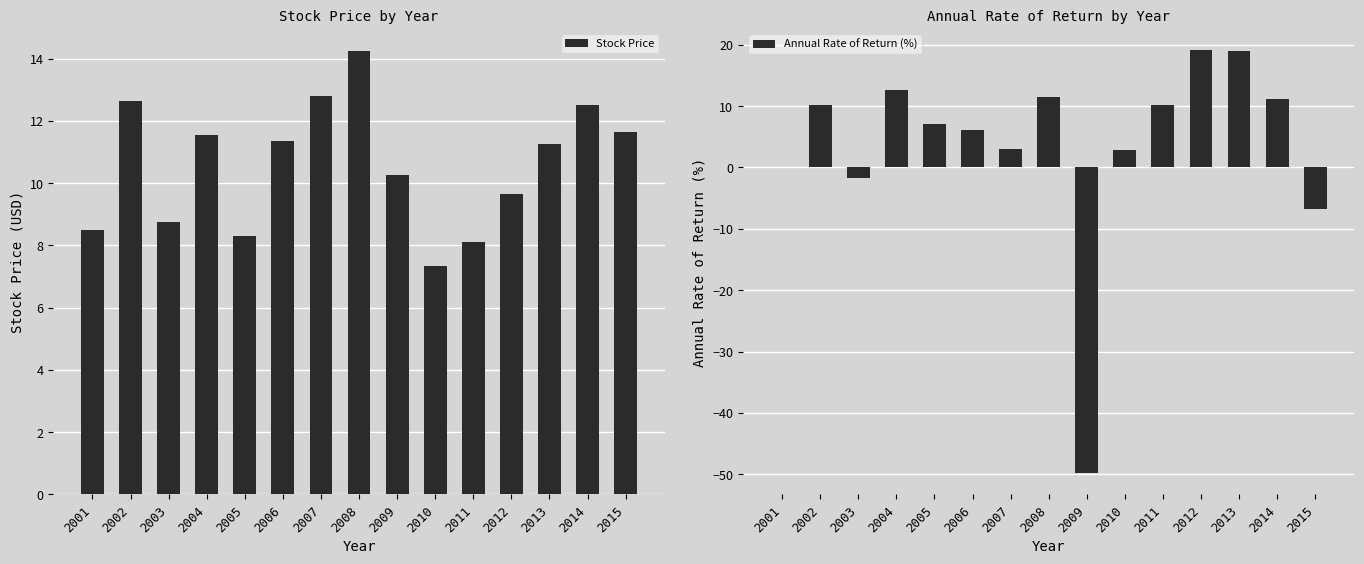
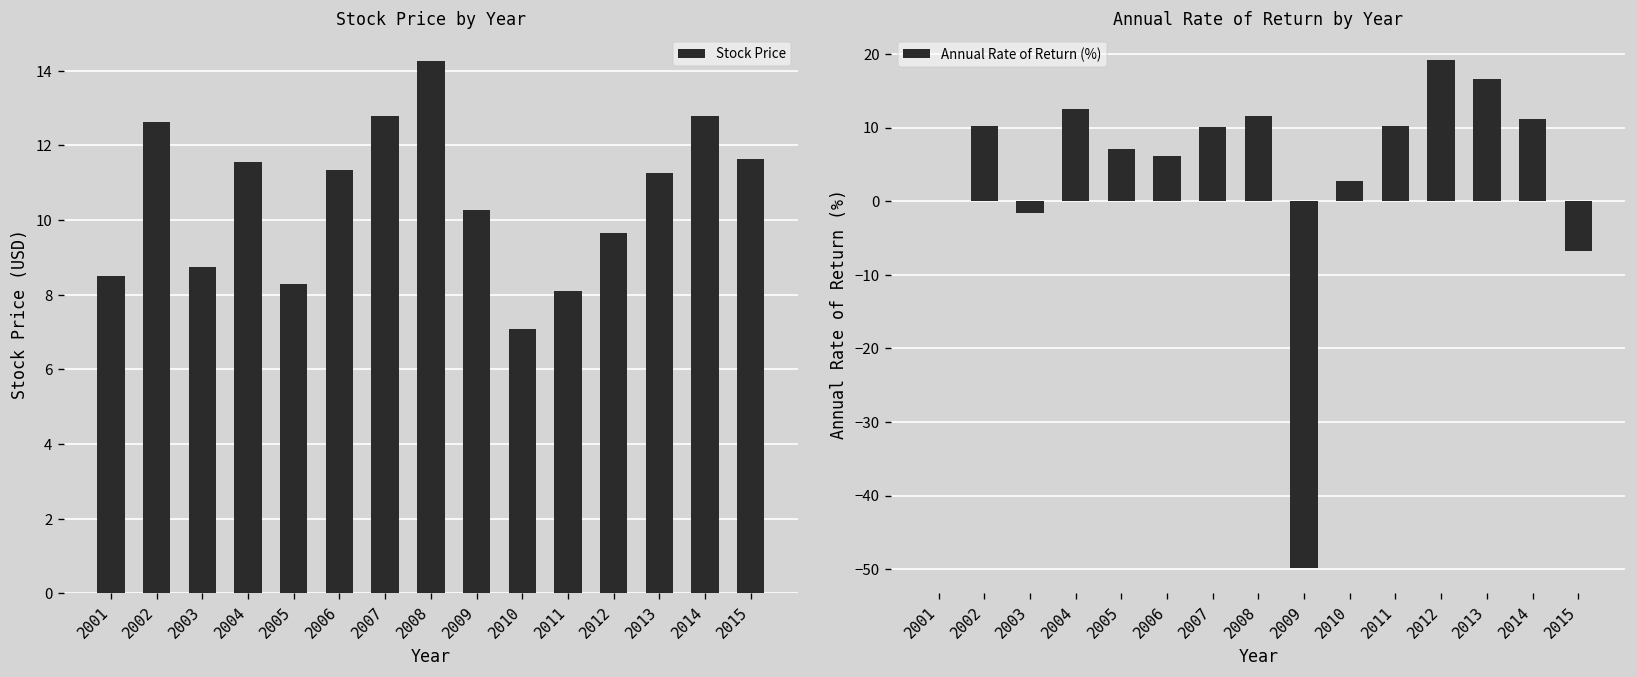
  {
    "Stock Price by Year": {
      "2001": 8.5,
      "2002": 12.6,
      "2003": 8.8,
      "2004": 11.6,
      "2005": 8.3,
      "2006": 11.4,
      "2007": 12.8,
      "2008": 14.3,
      "2009": 10.3,
-     "2010": 7.4,
+     "2010": 7.1,
      "2011": 8.1,
      "2012": 9.7,
      "2013": 11.3,
-     "2014": 12.5,
+     "2014": 12.8,
      "2015": 11.7
    },
    "Annual Rate of Return by Year": {
      "2001": 0,
      "2002": 10,
      "2003": -2,
      "2004": 13,
      "2005": 7,
      "2006": 6,
-     "2007": 3,
+     "2007": 10,
      "2008": 12,
      "2009": -50,
      "2010": 3,
      "2011": 10,
      "2012": 19,
-     "2013": 19,
+     "2013": 17,
      "2014": 11,
      "2015": -7
    }
  }
